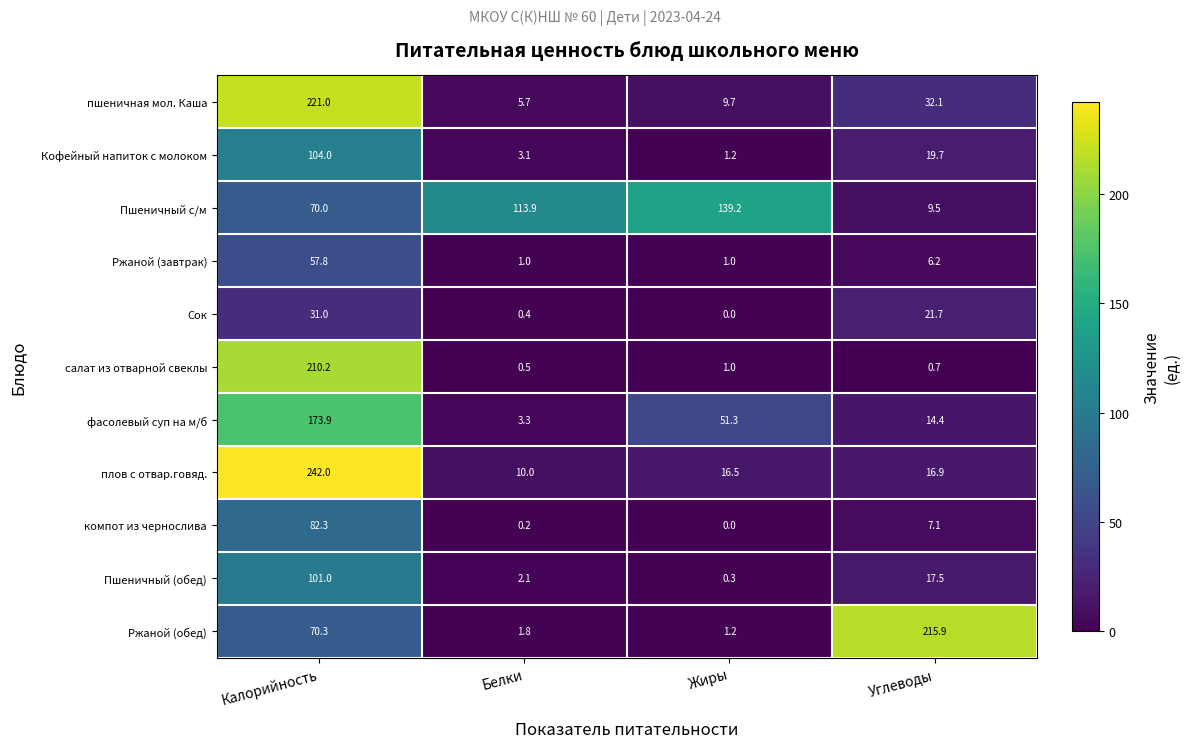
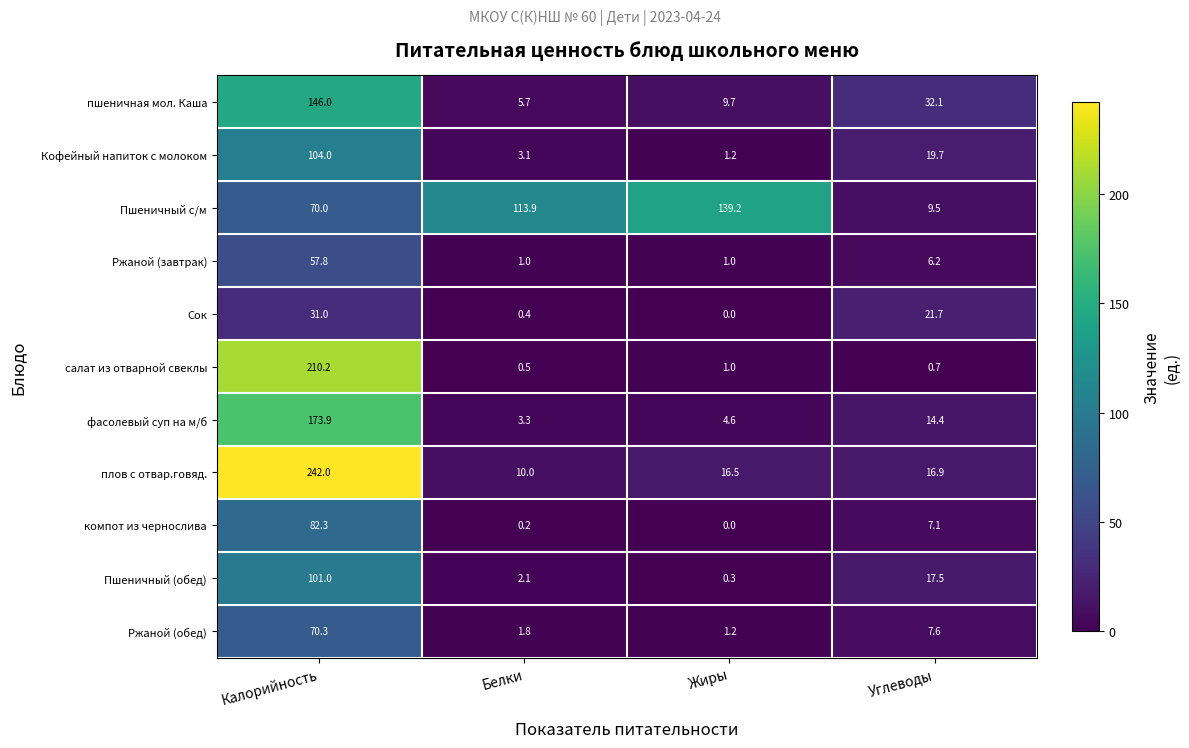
  {
    "пшеничная мол. Каша": {
-     "Калорийность": 221.0,
+     "Калорийность": 146.0,
      "Белки": 5.7,
      "Жиры": 9.7,
      "Углеводы": 32.1
    },
    "Кофейный напиток с молоком": {
      "Калорийность": 104.0,
      "Белки": 3.1,
      "Жиры": 1.2,
      "Углеводы": 19.7
    },
    "Пшеничный с/м": {
      "Калорийность": 70.0,
      "Белки": 113.9,
      "Жиры": 139.2,
      "Углеводы": 9.5
    },
    "Ржаной (завтрак)": {
      "Калорийность": 57.8,
      "Белки": 1.0,
      "Жиры": 1.0,
      "Углеводы": 6.2
    },
    "Сок": {
      "Калорийность": 31.0,
      "Белки": 0.4,
      "Жиры": 0.0,
      "Углеводы": 21.7
    },
    "салат из отварной свеклы": {
      "Калорийность": 210.2,
      "Белки": 0.5,
      "Жиры": 1.0,
      "Углеводы": 0.7
    },
    "фасолевый суп на м/б": {
      "Калорийность": 173.9,
      "Белки": 3.3,
-     "Жиры": 51.3,
+     "Жиры": 4.6,
      "Углеводы": 14.4
    },
    "плов с отвар.говяд.": {
      "Калорийность": 242.0,
      "Белки": 10.0,
      "Жиры": 16.5,
      "Углеводы": 16.9
    },
    "компот из чернослива": {
      "Калорийность": 82.3,
      "Белки": 0.2,
      "Жиры": 0.0,
      "Углеводы": 7.1
    },
    "Пшеничный (обед)": {
      "Калорийность": 101.0,
      "Белки": 2.1,
      "Жиры": 0.3,
      "Углеводы": 17.5
    },
    "Ржаной (обед)": {
      "Калорийность": 70.3,
      "Белки": 1.8,
      "Жиры": 1.2,
-     "Углеводы": 215.9
+     "Углеводы": 7.6
    }
  }
